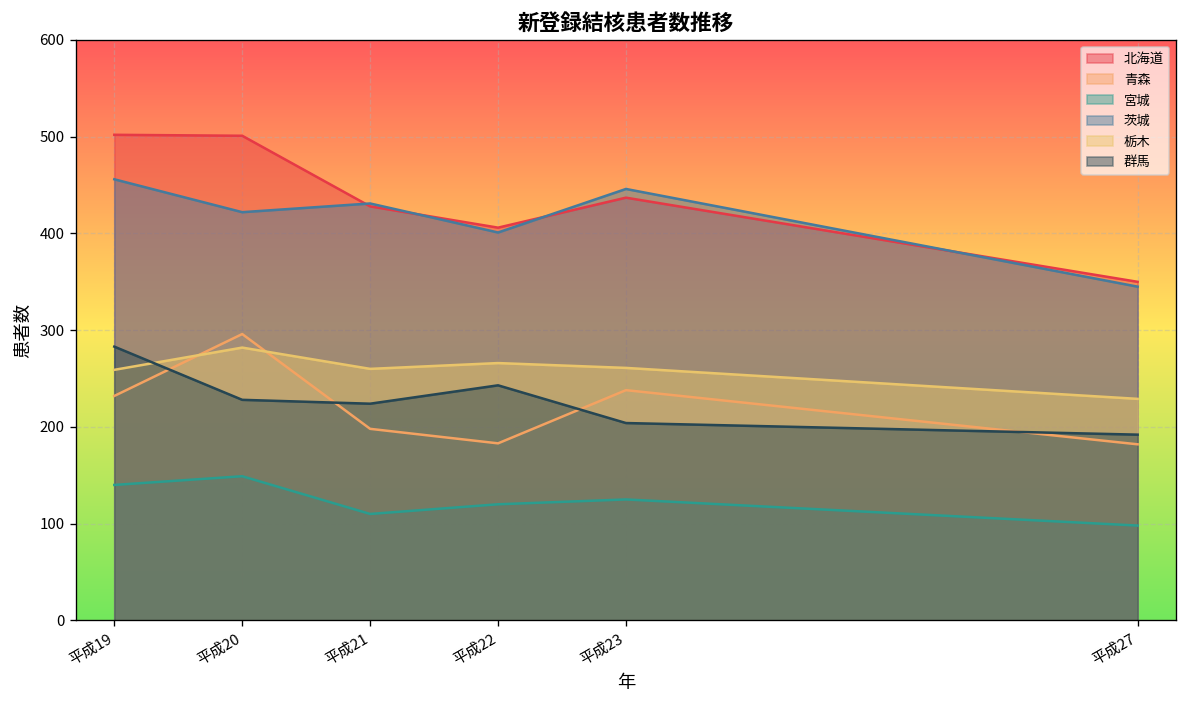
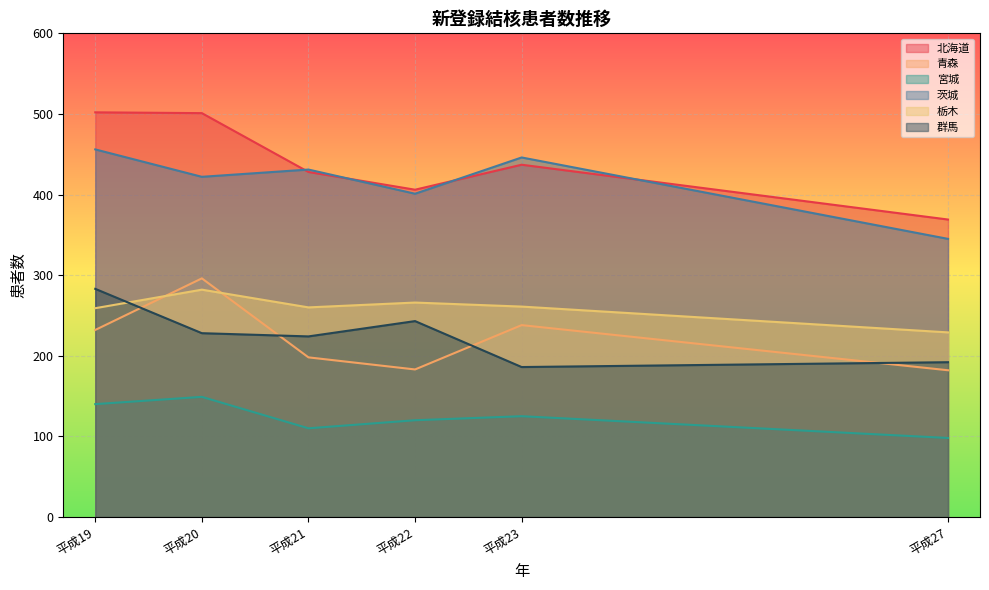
  {
    "北海道": {
      "平成19": 500,
      "平成20": 500,
      "平成22": 410,
      "平成23": 440,
-     "平成27": 350
+     "平成27": 370
    },
    "群馬": {
      "平成19": 280,
      "平成20": 230,
      "平成21": 220,
      "平成22": 240,
-     "平成23": 200,
+     "平成23": 190,
      "平成27": 190
    }
  }
